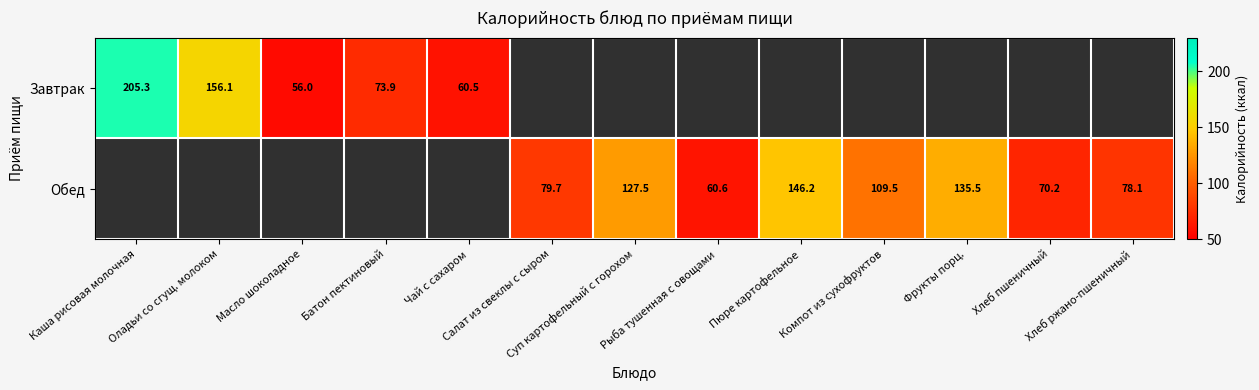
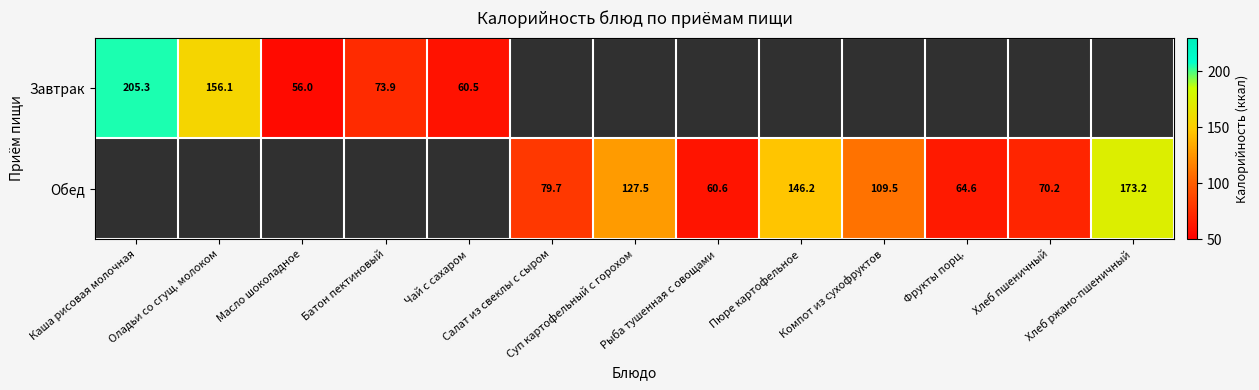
  {
    "Завтрак": {
      "Каша рисовая молочная": 205.3,
      "Оладьи со сгущ. молоком": 156.1,
      "Масло шоколадное": 56.0,
      "Батон пектиновый": 73.9,
      "Чай с сахаром": 60.5
    },
    "Обед": {
      "Салат из свеклы с сыром": 79.7,
      "Суп картофельный с горохом": 127.5,
      "Рыба тушенная с овощами": 60.6,
      "Пюре картофельное": 146.2,
      "Компот из сухофруктов": 109.5,
-     "Фрукты порц.": 135.5,
+     "Фрукты порц.": 64.6,
      "Хлеб пшеничный": 70.2,
-     "Хлеб ржано-пшеничный": 78.1
+     "Хлеб ржано-пшеничный": 173.2
    }
  }
